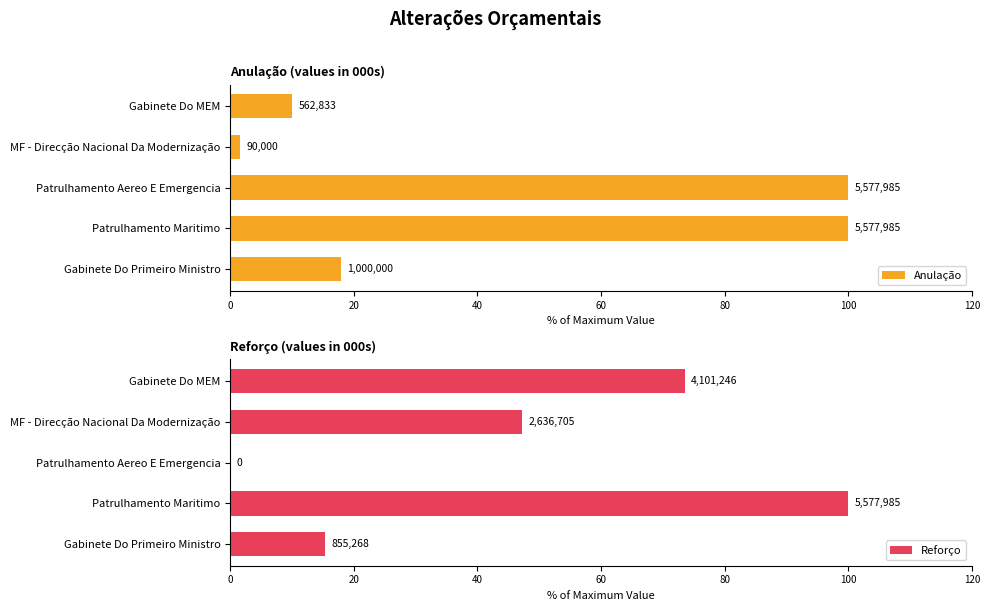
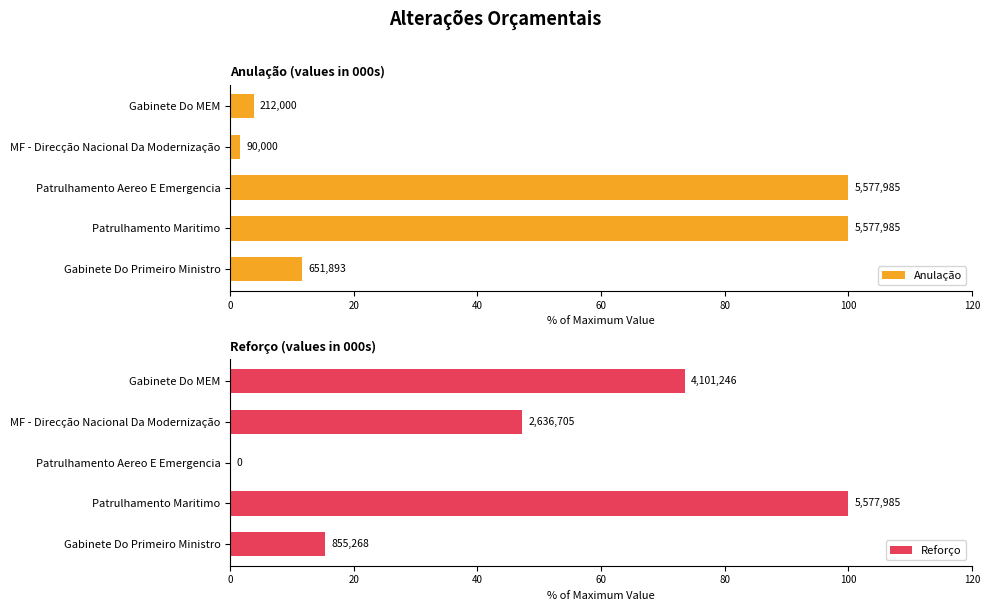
  {
    "Anulação (values in 000s)": {
-     "Gabinete Do MEM": "562,833",
-     "Gabinete Do Primeiro Ministro": "1,000,000"
+     "Gabinete Do MEM": "212,000",
+     "Gabinete Do Primeiro Ministro": "651,893"
    },
    "Reforço (values in 000s)": {
      "Patrulhamento Aereo E Emergencia": "0"
    }
  }
